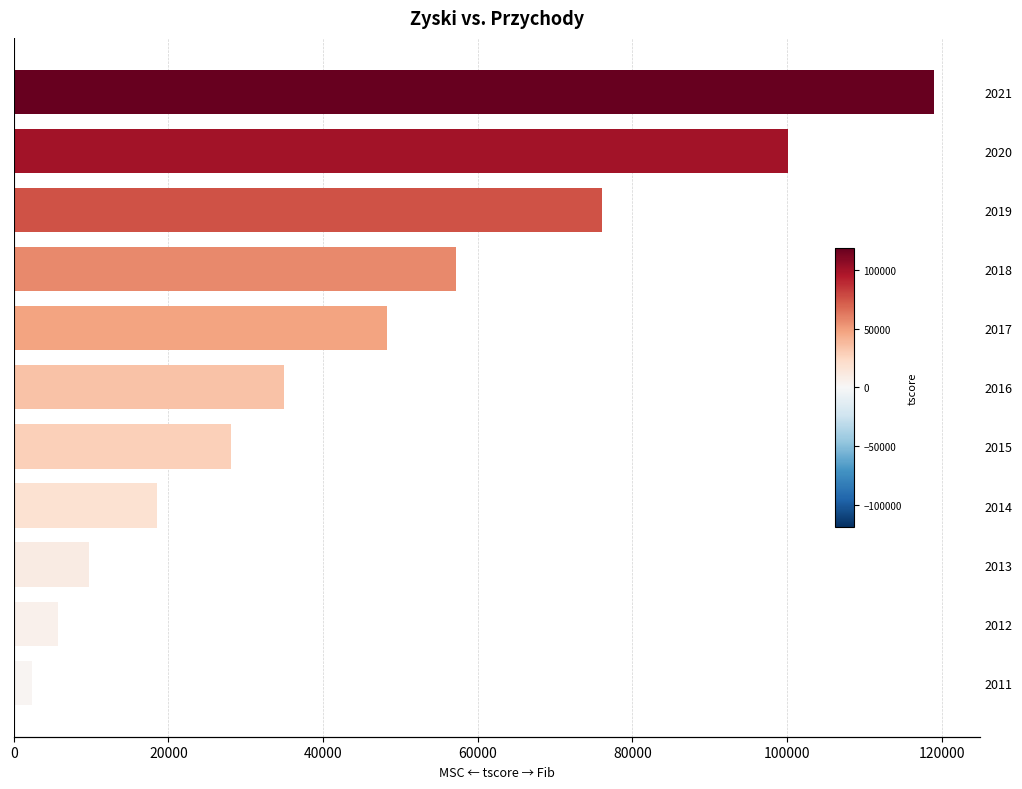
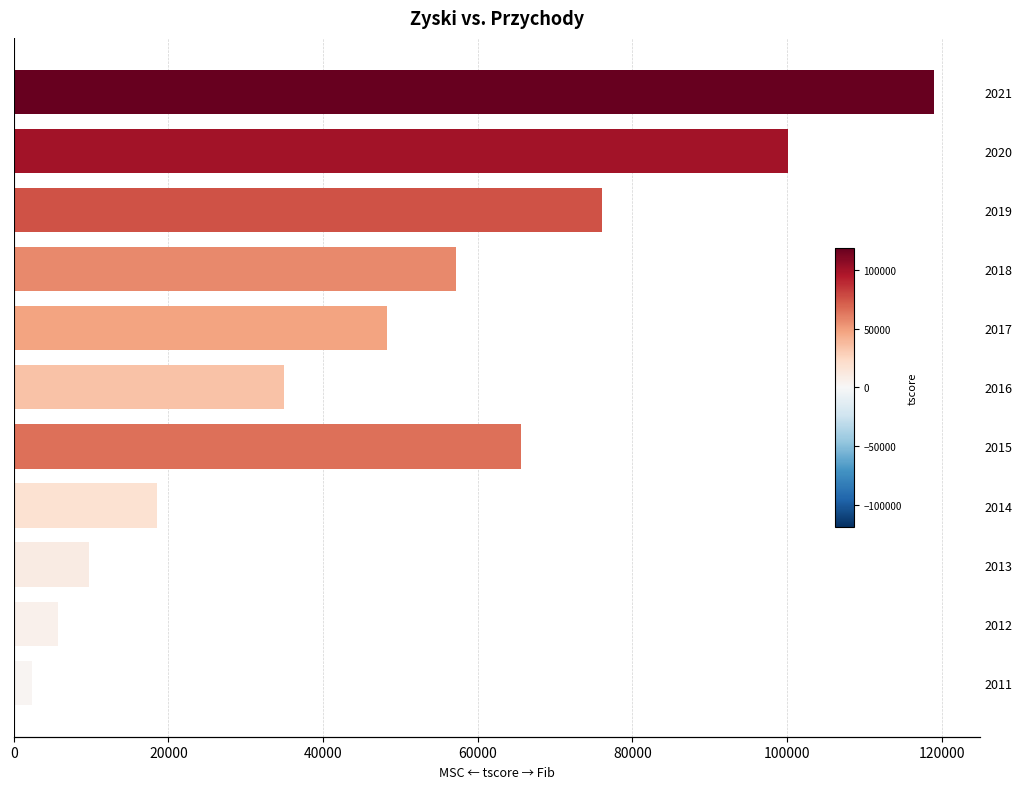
  {
    "2021": 119000,
    "2020": 100000,
    "2019": 76000,
    "2018": 57000,
    "2017": 48000,
    "2016": 35000,
-   "2015": 28000,
+   "2015": 66000,
    "2014": 19000,
    "2013": 10000,
    "2012": 6000,
    "2011": 2000
  }
